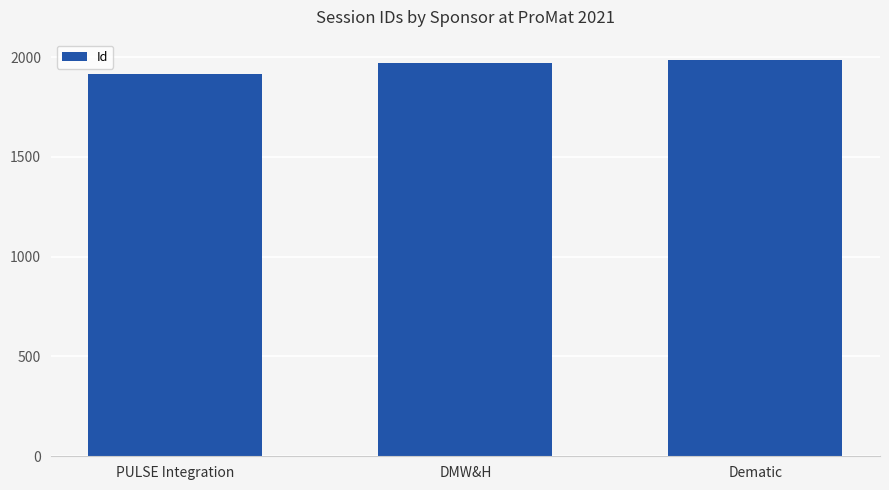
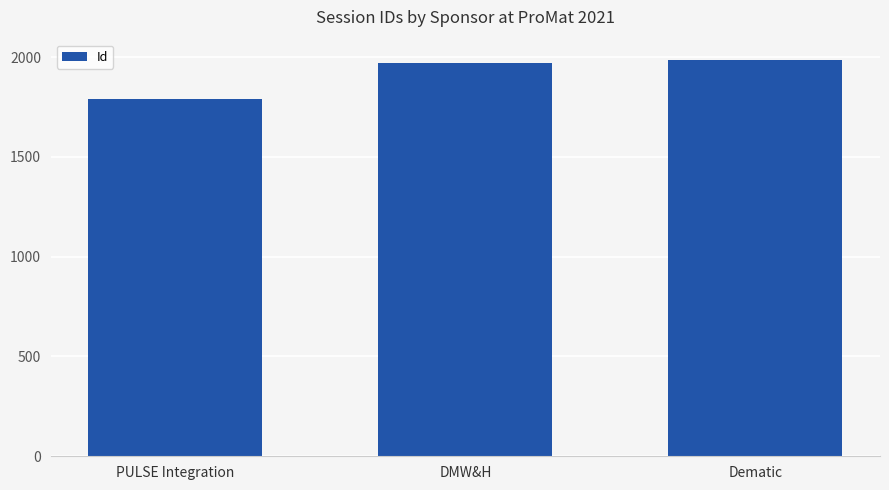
  {
-   "PULSE Integration": 1920,
+   "PULSE Integration": 1790,
    "DMW&H": 1970,
    "Dematic": 1990
  }
